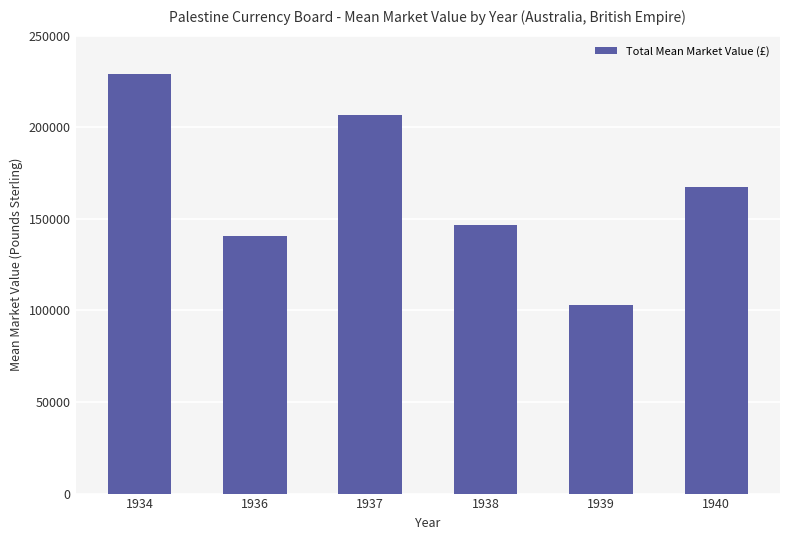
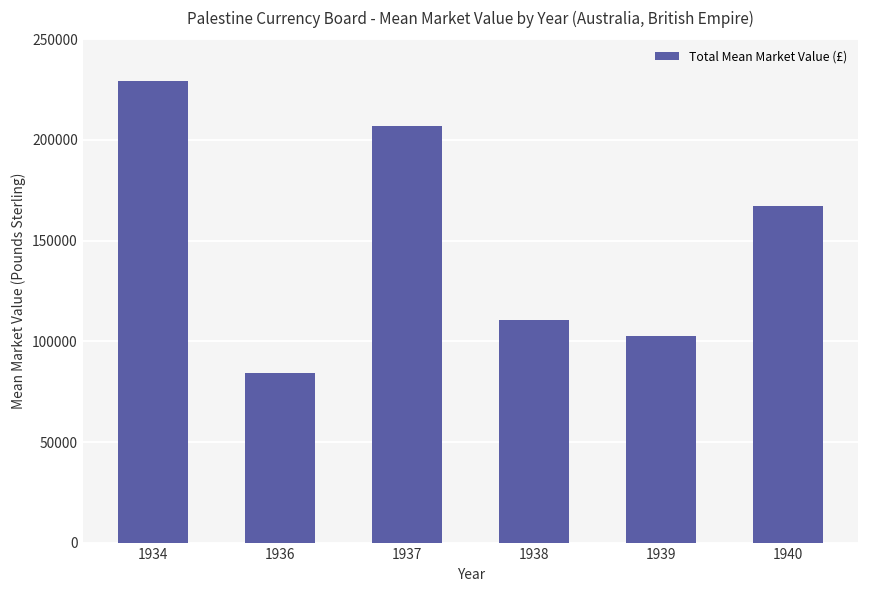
  {
    "1934": 229000,
-   "1936": 141000,
+   "1936": 84000,
    "1937": 207000,
-   "1938": 147000,
+   "1938": 111000,
    "1939": 103000,
    "1940": 167000
  }
